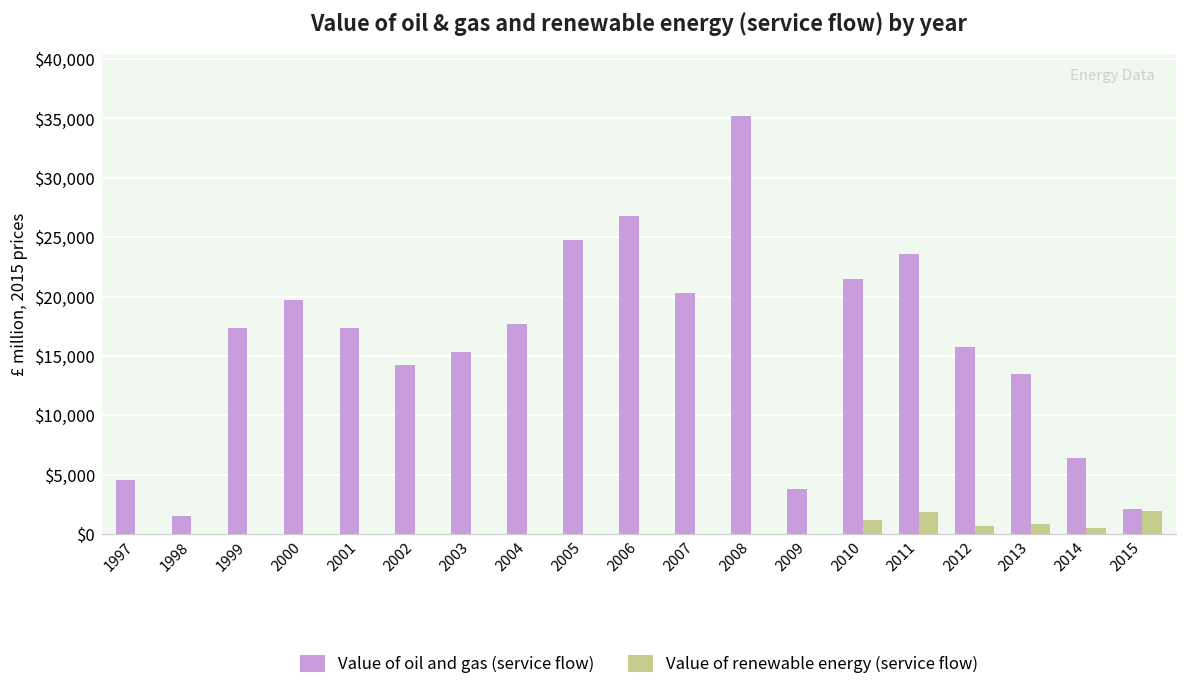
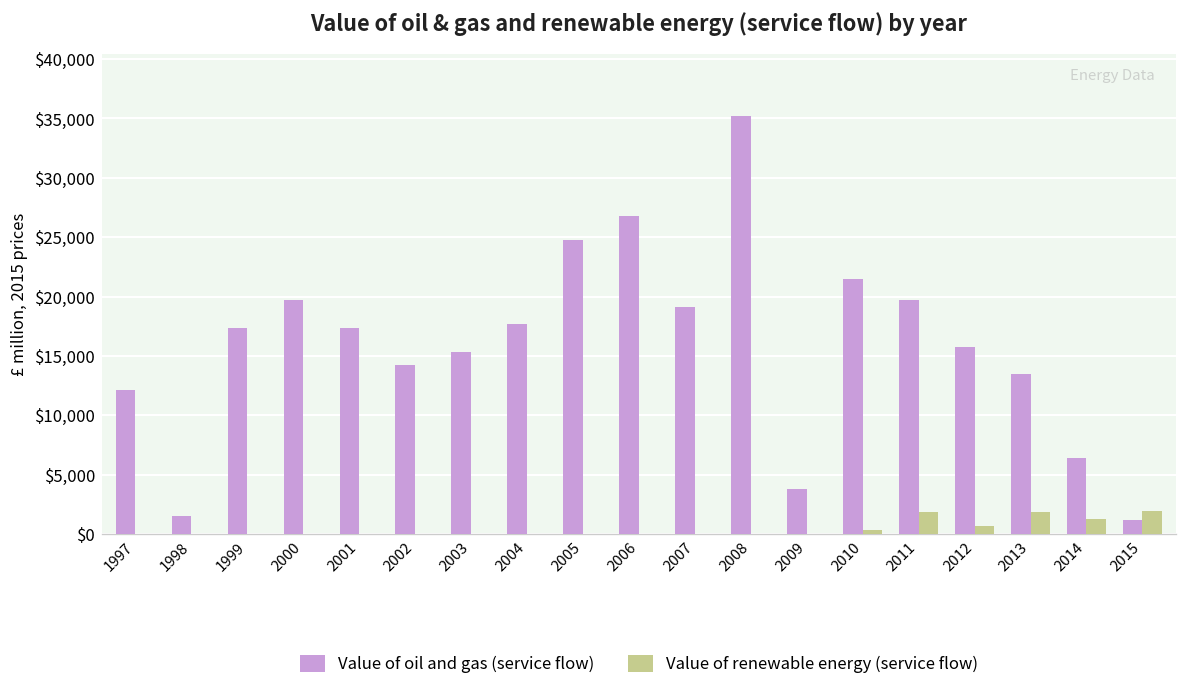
  {
    "Value of oil and gas (service flow)": {
-     "1997": "$5,000",
+     "1997": "$12,000",
      "1998": "$2,000",
      "1999": "$17,000",
      "2000": "$20,000",
      "2001": "$17,000",
      "2002": "$14,000",
      "2003": "$15,000",
      "2004": "$18,000",
      "2005": "$25,000",
      "2006": "$27,000",
-     "2007": "$20,000",
+     "2007": "$19,000",
      "2008": "$35,000",
      "2009": "$4,000",
      "2010": "$21,000",
-     "2011": "$24,000",
+     "2011": "$20,000",
      "2012": "$16,000",
      "2013": "$13,000",
      "2014": "$6,000",
-     "2015": "$2,000"
+     "2015": "$1,000"
    },
    "Value of renewable energy (service flow)": {
      "1997": "$0",
      "1998": "$0",
      "1999": "$0",
      "2000": "$0",
      "2001": "$0",
      "2002": "$0",
      "2003": "$0",
      "2004": "$0",
      "2005": "$0",
      "2006": "$0",
      "2007": "$0",
      "2008": "$0",
      "2009": "$0",
-     "2010": "$1,000",
+     "2010": "$0",
      "2011": "$2,000",
      "2012": "$1,000",
-     "2013": "$1,000",
-     "2014": "$0",
+     "2013": "$2,000",
+     "2014": "$1,000",
      "2015": "$2,000"
    }
  }
